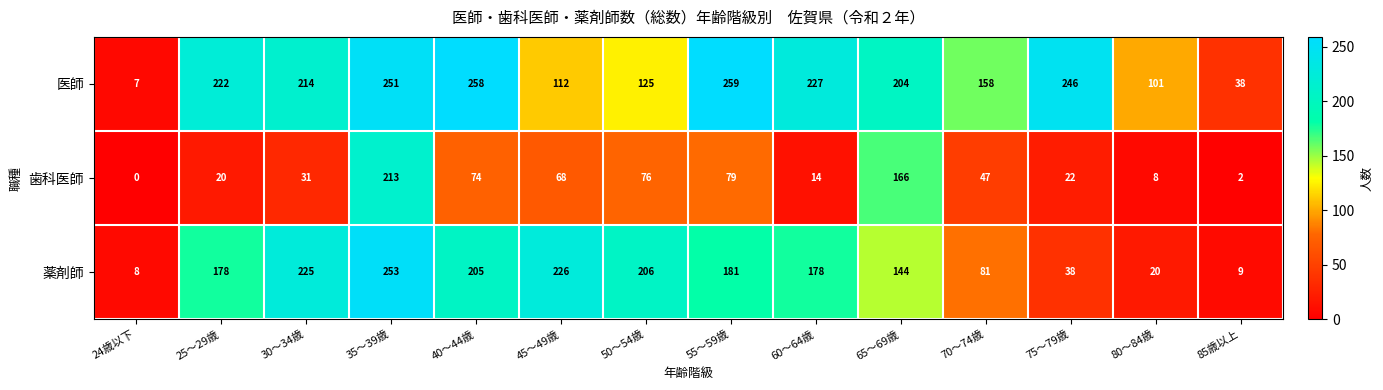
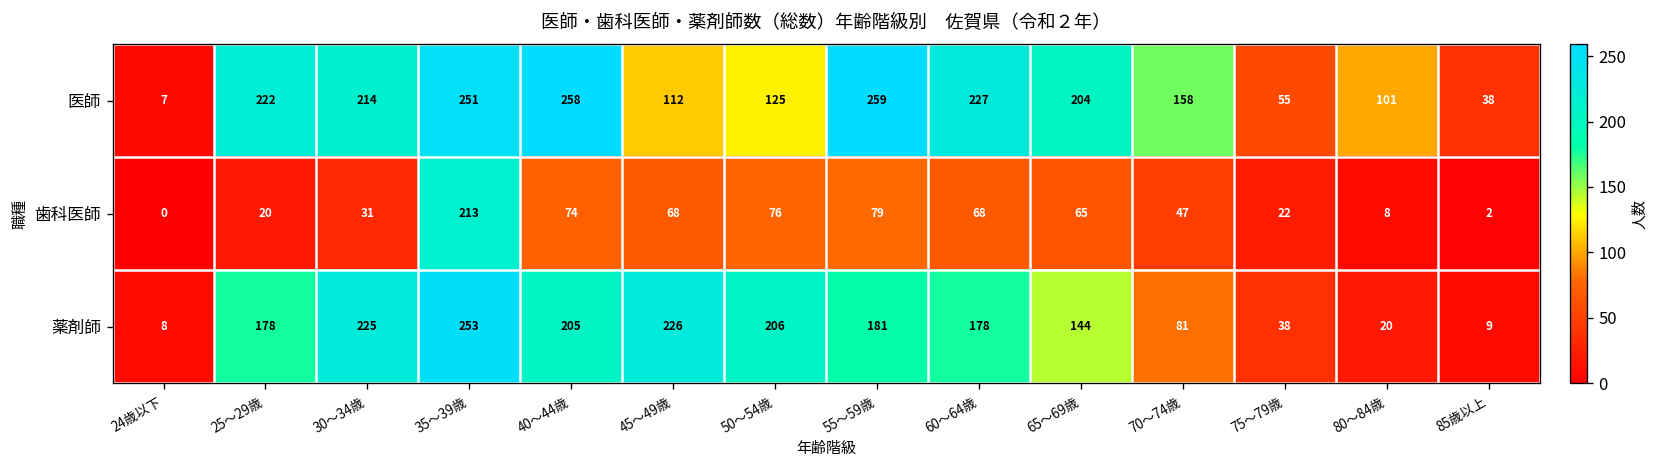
  {
    "医師": {
      "24歳以下": 7,
      "25～29歳": 222,
      "30～34歳": 214,
      "35～39歳": 251,
      "40～44歳": 258,
      "45～49歳": 112,
      "50～54歳": 125,
      "55～59歳": 259,
      "60～64歳": 227,
      "65～69歳": 204,
      "70～74歳": 158,
-     "75～79歳": 246,
+     "75～79歳": 55,
      "80～84歳": 101,
      "85歳以上": 38
    },
    "歯科医師": {
      "24歳以下": 0,
      "25～29歳": 20,
      "30～34歳": 31,
      "35～39歳": 213,
      "40～44歳": 74,
      "45～49歳": 68,
      "50～54歳": 76,
      "55～59歳": 79,
-     "60～64歳": 14,
-     "65～69歳": 166,
+     "60～64歳": 68,
+     "65～69歳": 65,
      "70～74歳": 47,
      "75～79歳": 22,
      "80～84歳": 8,
      "85歳以上": 2
    },
    "薬剤師": {
      "24歳以下": 8,
      "25～29歳": 178,
      "30～34歳": 225,
      "35～39歳": 253,
      "40～44歳": 205,
      "45～49歳": 226,
      "50～54歳": 206,
      "55～59歳": 181,
      "60～64歳": 178,
      "65～69歳": 144,
      "70～74歳": 81,
      "75～79歳": 38,
      "80～84歳": 20,
      "85歳以上": 9
    }
  }
